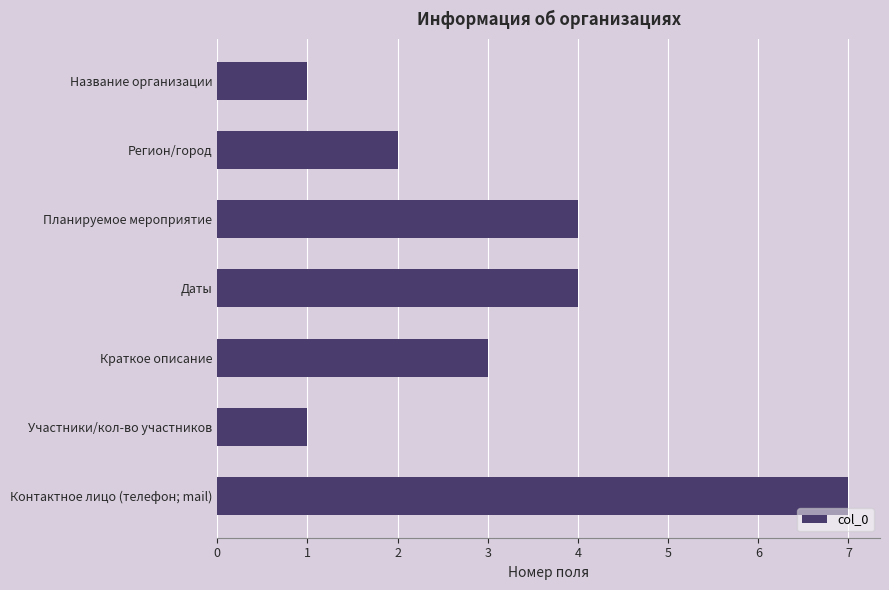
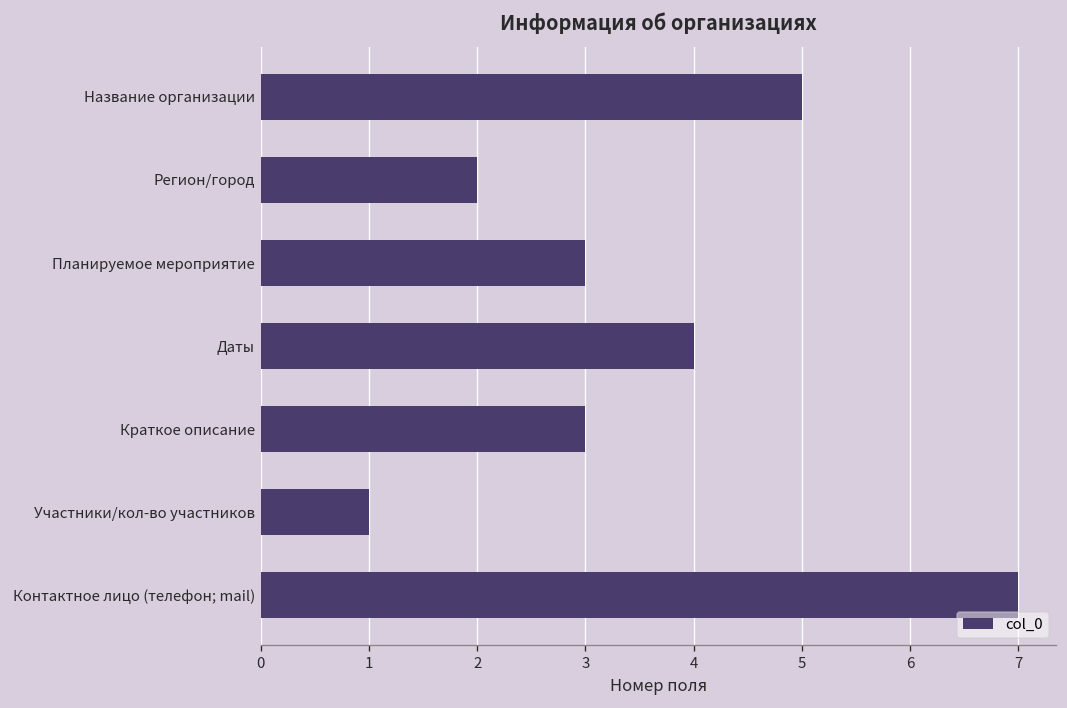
  {
-   "Название организации": 1,
+   "Название организации": 5,
    "Регион/город": 2,
-   "Планируемое мероприятие": 4,
+   "Планируемое мероприятие": 3,
    "Даты": 4,
    "Краткое описание": 3,
    "Участники/кол-во участников": 1,
    "Контактное лицо (телефон; mail)": 7
  }
